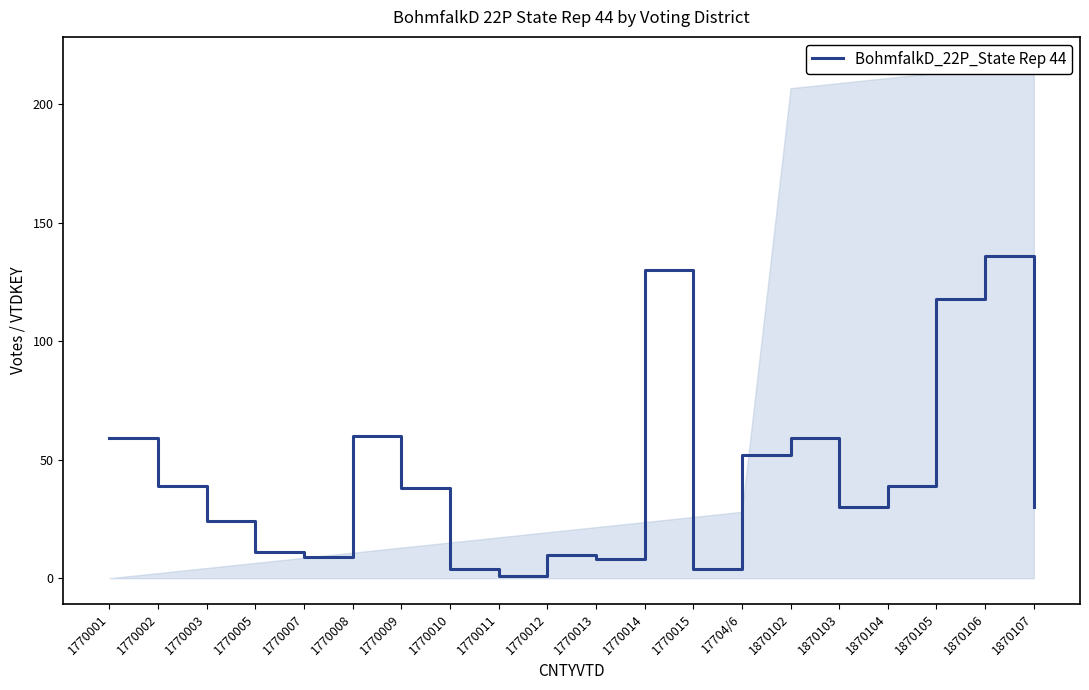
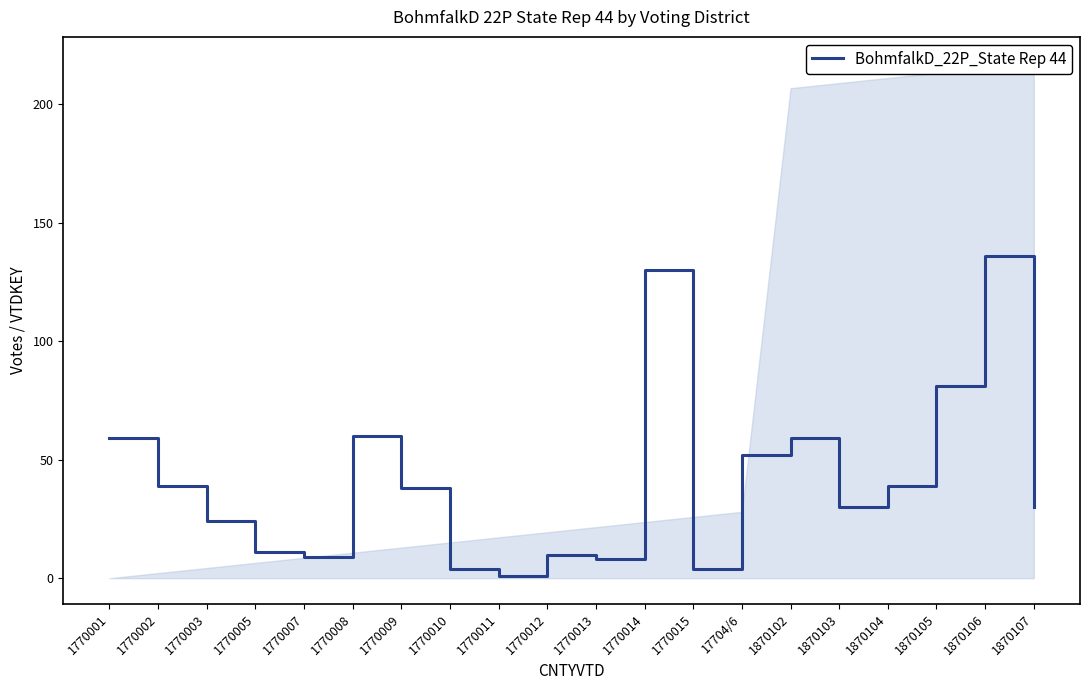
  {
    "BohmfalkD_22P_State Rep 44": {
      "1770001": 59,
      "1770002": 39,
      "1770003": 24,
      "1770005": 11,
      "1770008": 60,
      "1770009": 38,
      "1770010": 4,
      "1770011": 1,
      "1770012": 10,
      "1770013": 8,
      "1770014": 130,
      "1770015": 4,
      "17704/6": 52,
      "1870102": 59,
      "1870103": 30,
      "1870104": 39,
-     "1870105": 118,
+     "1870105": 81,
      "1870106": 136,
      "1870107": 30
    }
  }
